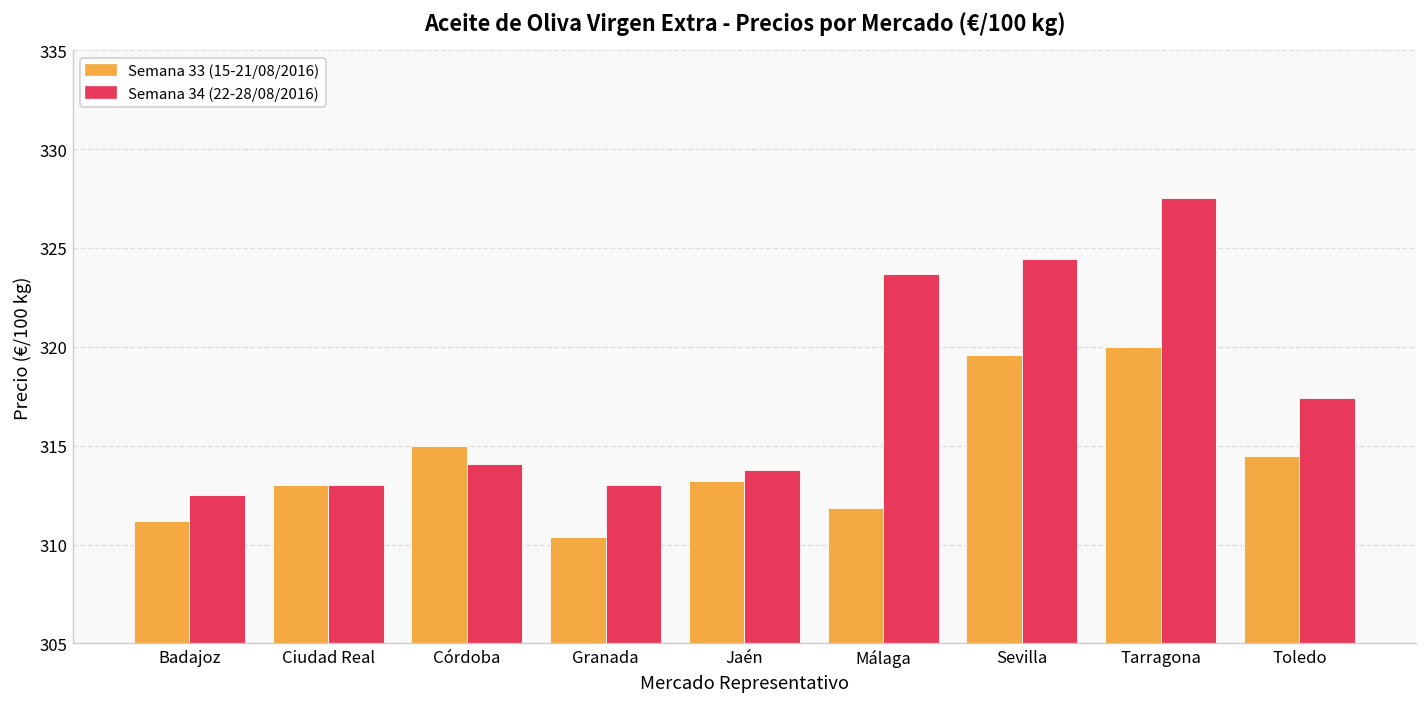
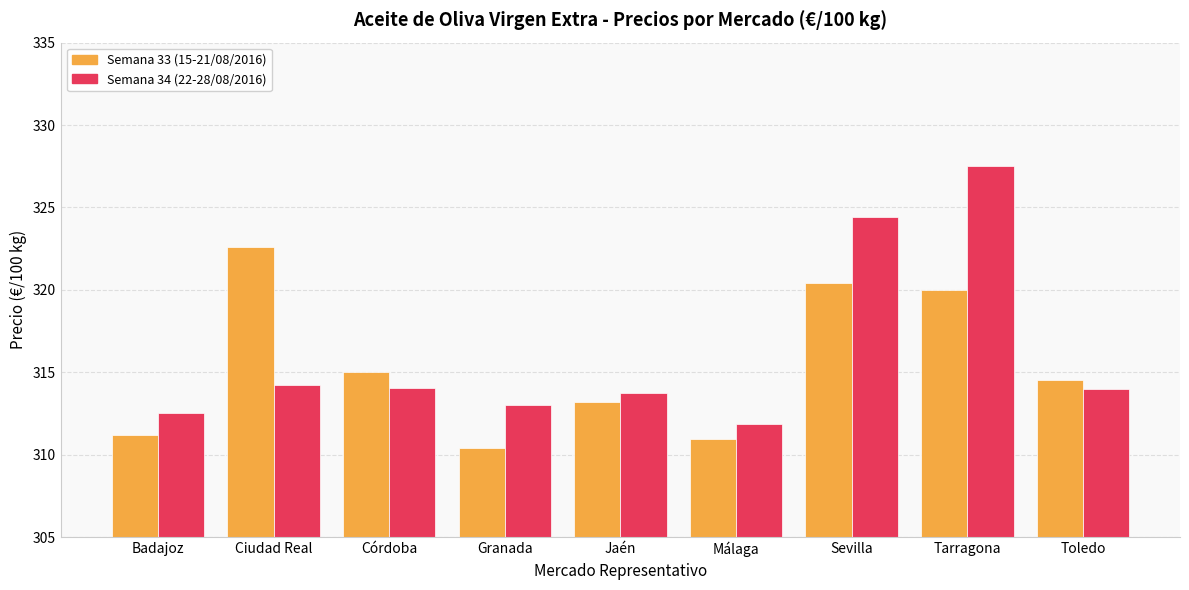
  {
    "Semana 33 (15-21/08/2016)": {
      "Badajoz": 311.2,
-     "Ciudad Real": 313.0,
+     "Ciudad Real": 322.6,
      "Córdoba": 315.0,
      "Granada": 310.4,
      "Jaén": 313.2,
-     "Málaga": 311.9,
-     "Sevilla": 319.6,
+     "Málaga": 311.0,
+     "Sevilla": 320.4,
      "Tarragona": 320.0,
      "Toledo": 314.5
    },
    "Semana 34 (22-28/08/2016)": {
      "Badajoz": 312.5,
-     "Ciudad Real": 313.0,
+     "Ciudad Real": 314.2,
      "Córdoba": 314.1,
      "Granada": 313.0,
      "Jaén": 313.8,
-     "Málaga": 323.7,
+     "Málaga": 311.9,
      "Sevilla": 324.4,
      "Tarragona": 327.5,
-     "Toledo": 317.4
+     "Toledo": 314.0
    }
  }
